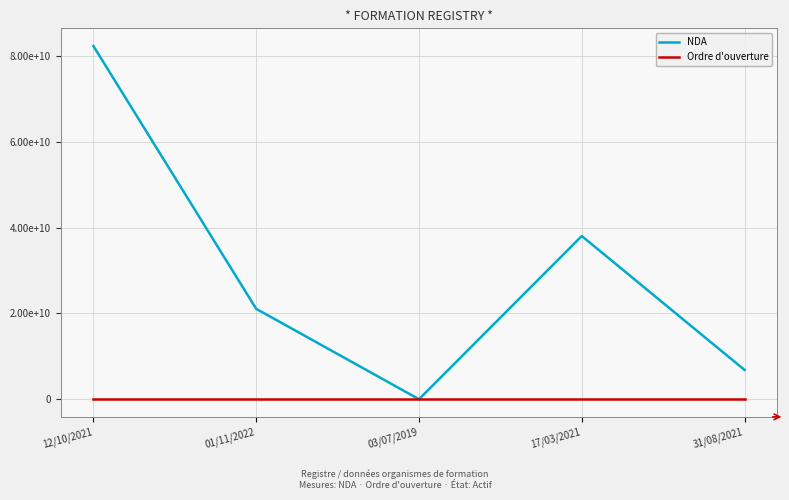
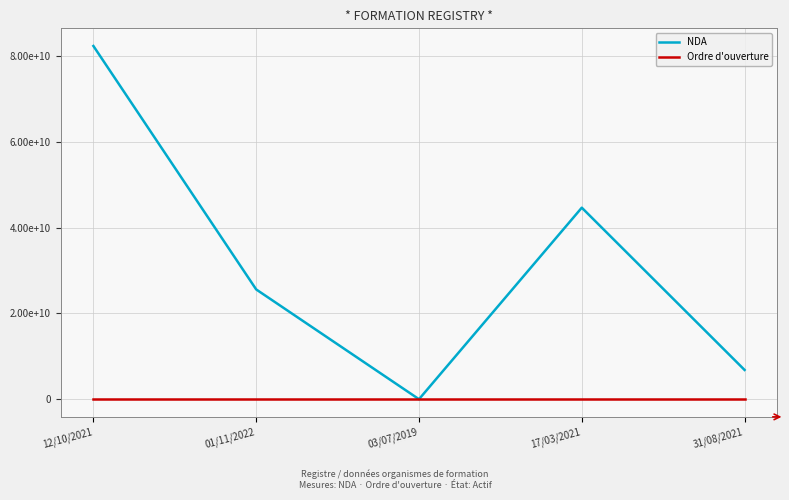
  {
    "NDA": {
      "12/10/2021": 82000000000,
-     "01/11/2022": 21000000000,
-     "17/03/2021": 38000000000,
+     "01/11/2022": 26000000000,
+     "17/03/2021": 45000000000,
      "31/08/2021": 7000000000
    },
    "Ordre d'ouverture": {
      "12/10/2021": 0,
      "01/11/2022": 0,
      "17/03/2021": 0,
      "31/08/2021": 0
    }
  }
